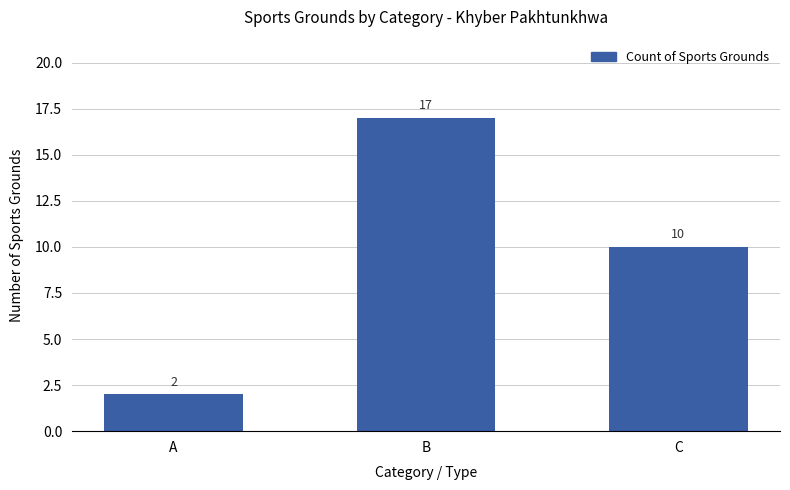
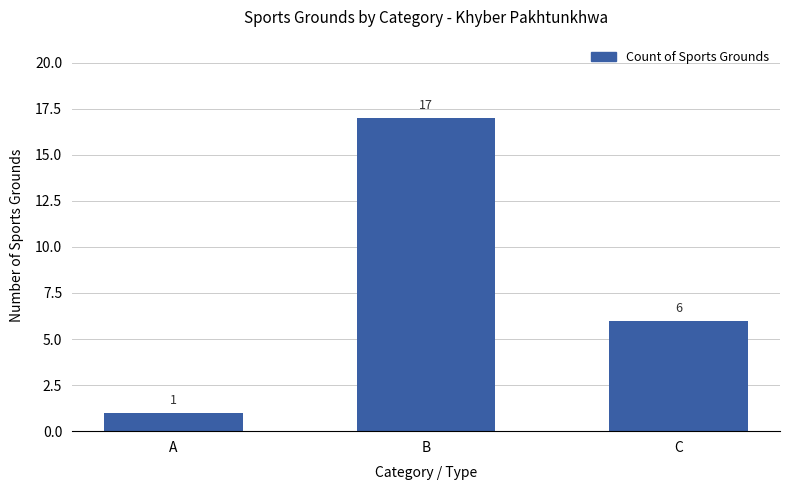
  {
-   "A": 2,
+   "A": 1,
    "B": 17,
-   "C": 10
+   "C": 6
  }
